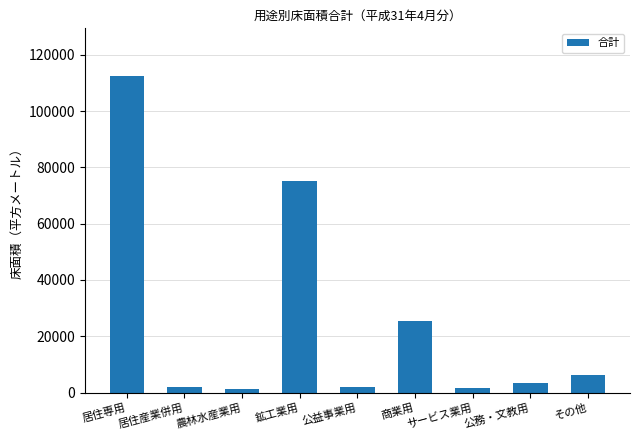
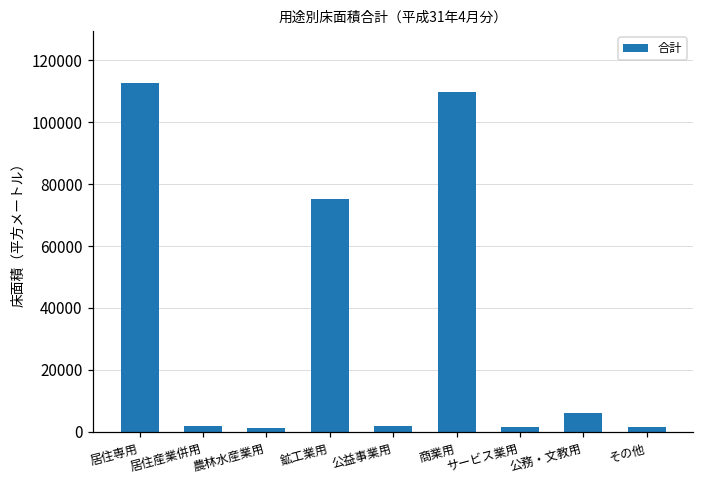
  {
    "居住専用": 112000,
    "居住産業併用": 2000,
    "農林水産業用": 1000,
    "鉱工業用": 75000,
    "公益事業用": 2000,
-   "商業用": 26000,
+   "商業用": 110000,
    "サービス業用": 1000,
-   "公務・文教用": 3000,
-   "その他": 6000
+   "公務・文教用": 6000,
+   "その他": 2000
  }
